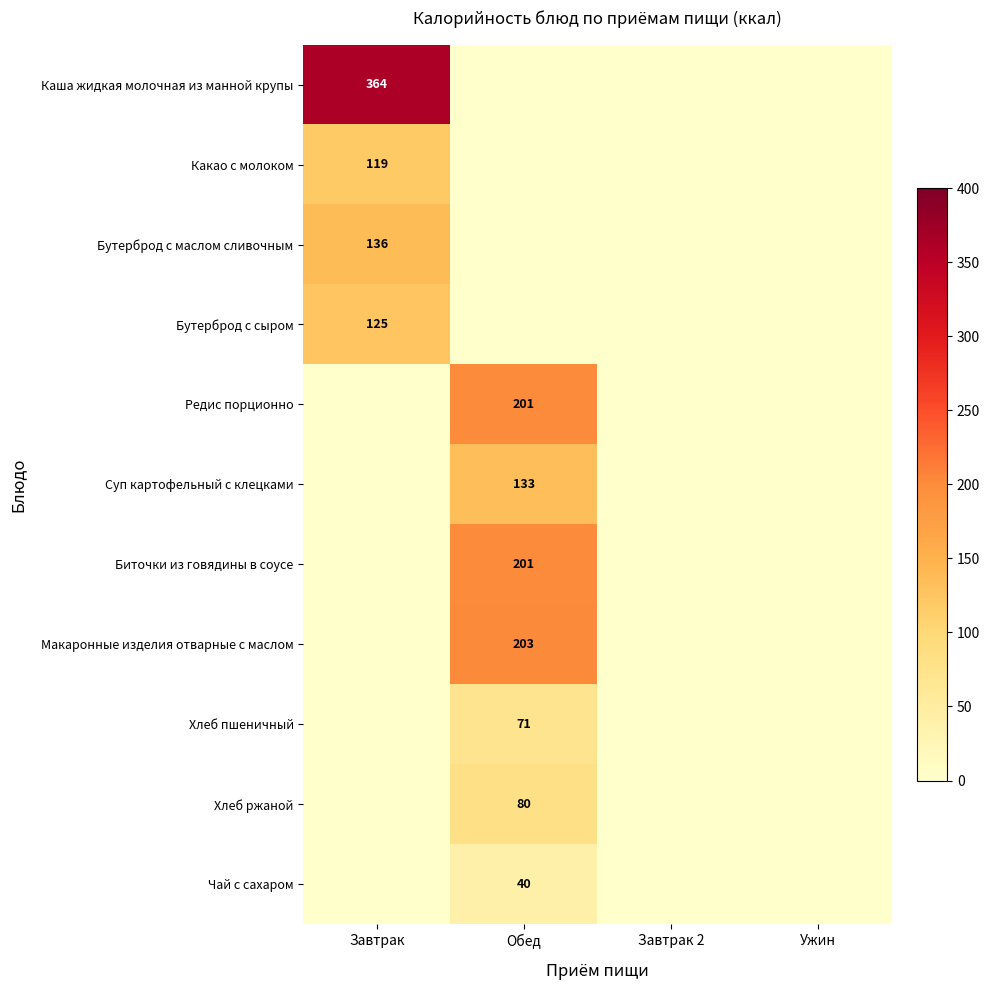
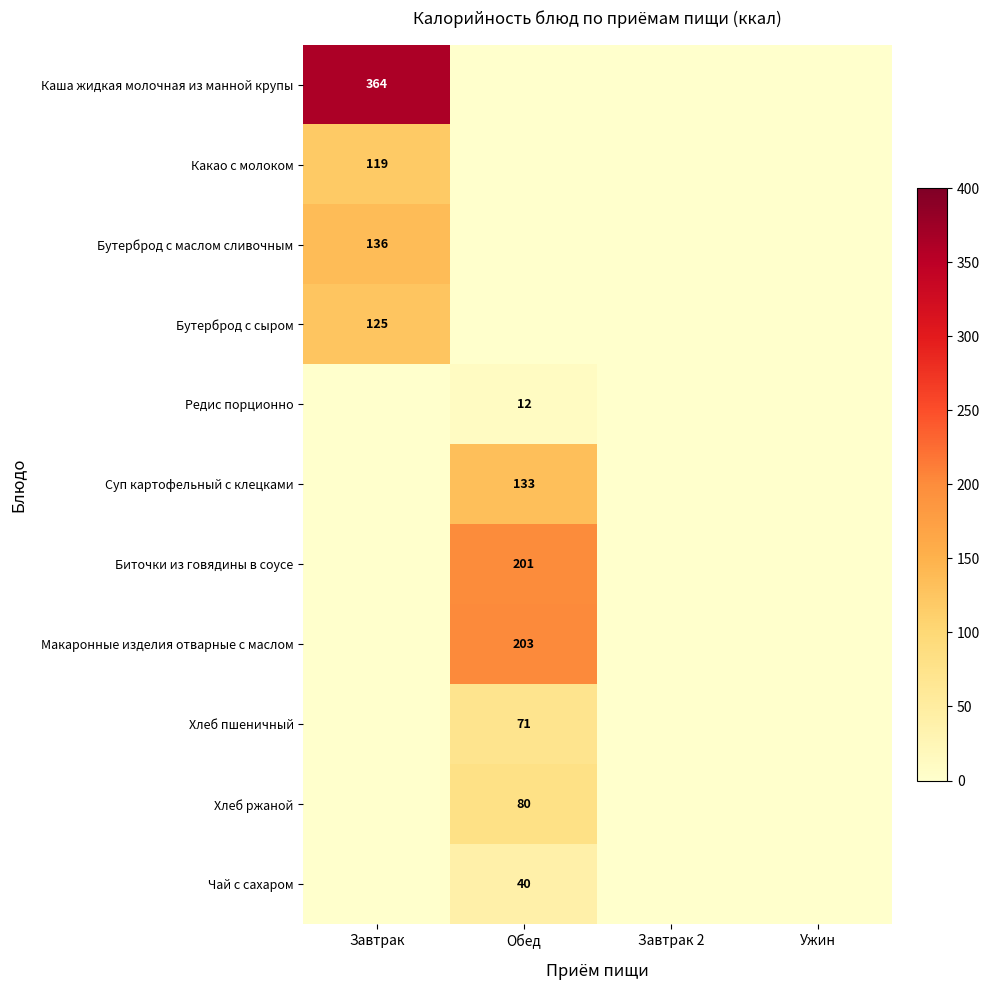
  {
    "Каша жидкая молочная из манной крупы": {
      "Завтрак": 364
    },
    "Какао с молоком": {
      "Завтрак": 119
    },
    "Бутерброд с маслом сливочным": {
      "Завтрак": 136
    },
    "Бутерброд с сыром": {
      "Завтрак": 125
    },
    "Редис порционно": {
-     "Обед": 201
+     "Обед": 12
    },
    "Суп картофельный с клецками": {
      "Обед": 133
    },
    "Биточки из говядины в соусе": {
      "Обед": 201
    },
    "Макаронные изделия отварные с маслом": {
      "Обед": 203
    },
    "Хлеб пшеничный": {
      "Обед": 71
    },
    "Хлеб ржаной": {
      "Обед": 80
    },
    "Чай с сахаром": {
      "Обед": 40
    }
  }
